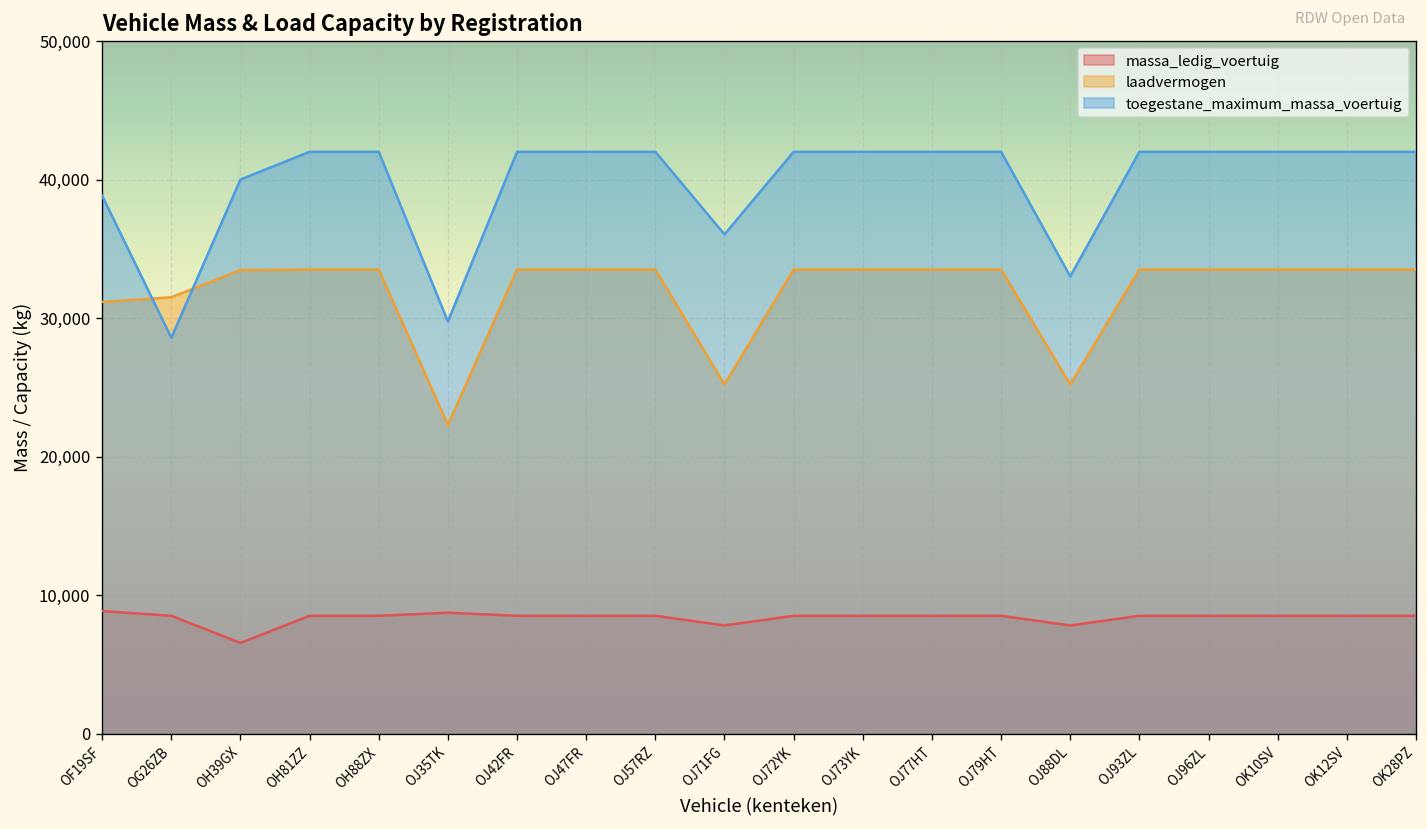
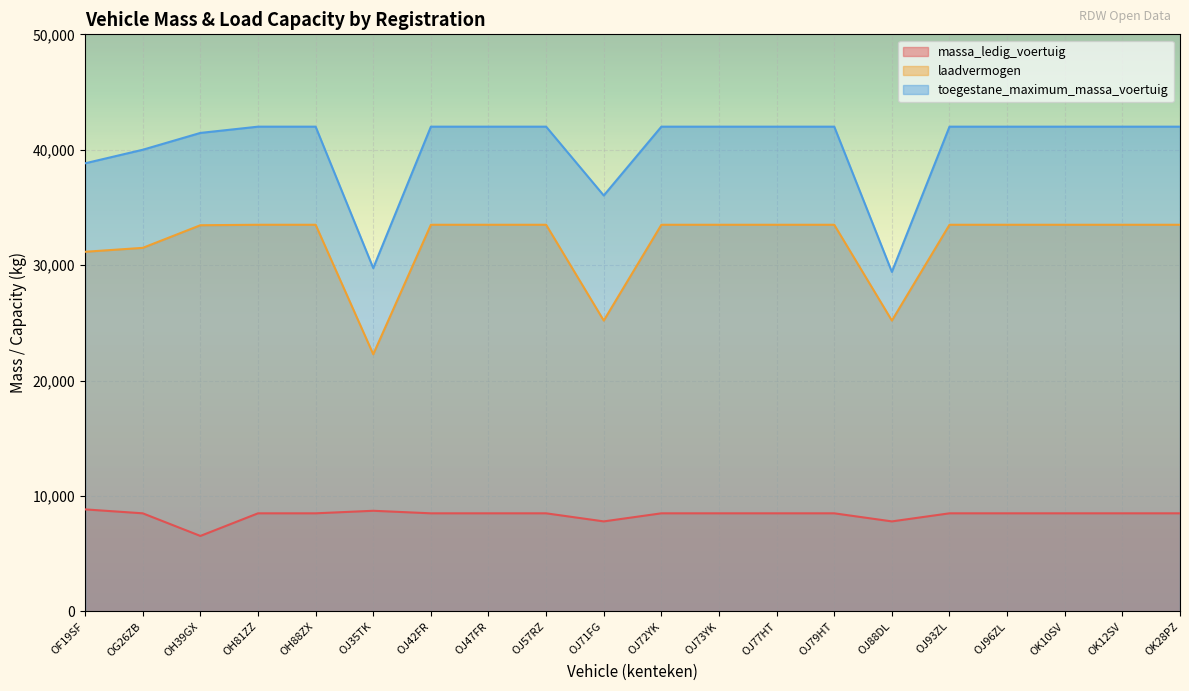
  {
    "toegestane_maximum_massa_voertuig": {
      "OF19SF": "38,800",
-     "OG26ZB": "28,600",
-     "OH39GX": "40,000",
+     "OG26ZB": "40,000",
+     "OH39GX": "41,500",
      "OH81ZZ": "42,000",
      "OH88ZX": "42,000",
      "OJ35TK": "29,700",
      "OJ42FR": "42,000",
      "OJ47FR": "42,000",
      "OJ57RZ": "42,000",
      "OJ71FG": "36,000",
      "OJ72YK": "42,000",
      "OJ73YK": "42,000",
      "OJ77HT": "42,000",
      "OJ79HT": "42,000",
-     "OJ88DL": "33,000",
+     "OJ88DL": "29,400",
      "OJ93ZL": "42,000",
      "OJ96ZL": "42,000",
      "OK10SV": "42,000",
      "OK12SV": "42,000",
      "OK28PZ": "42,000"
    }
  }
